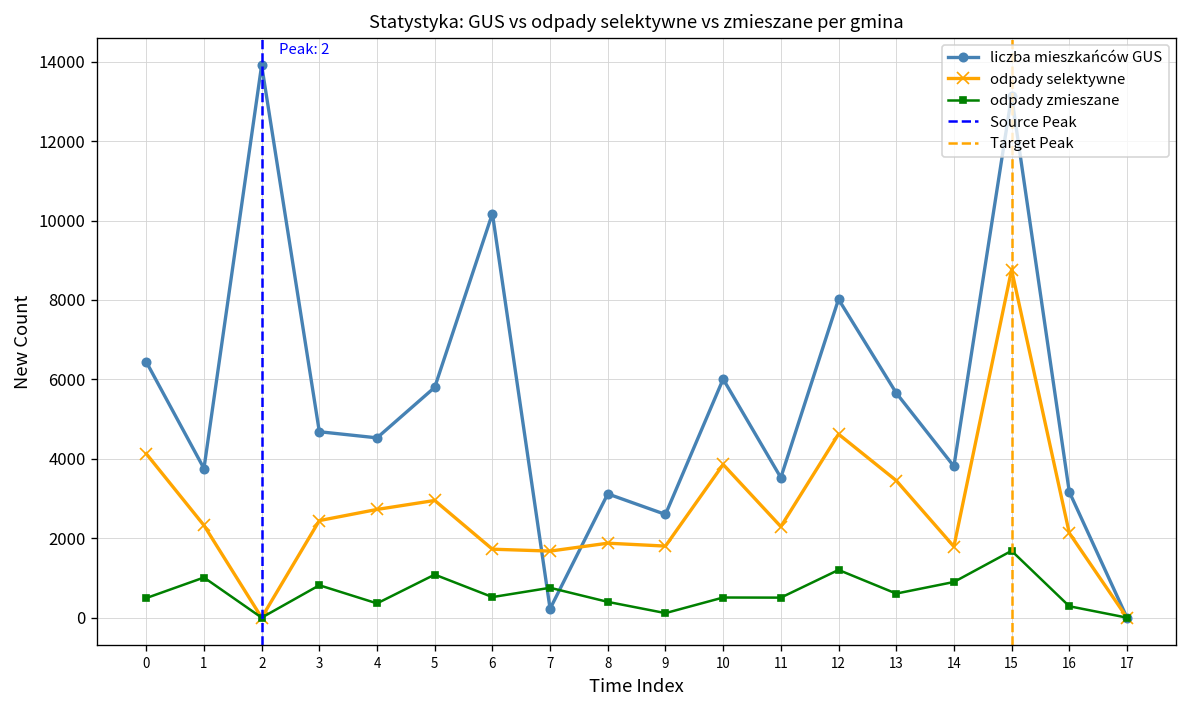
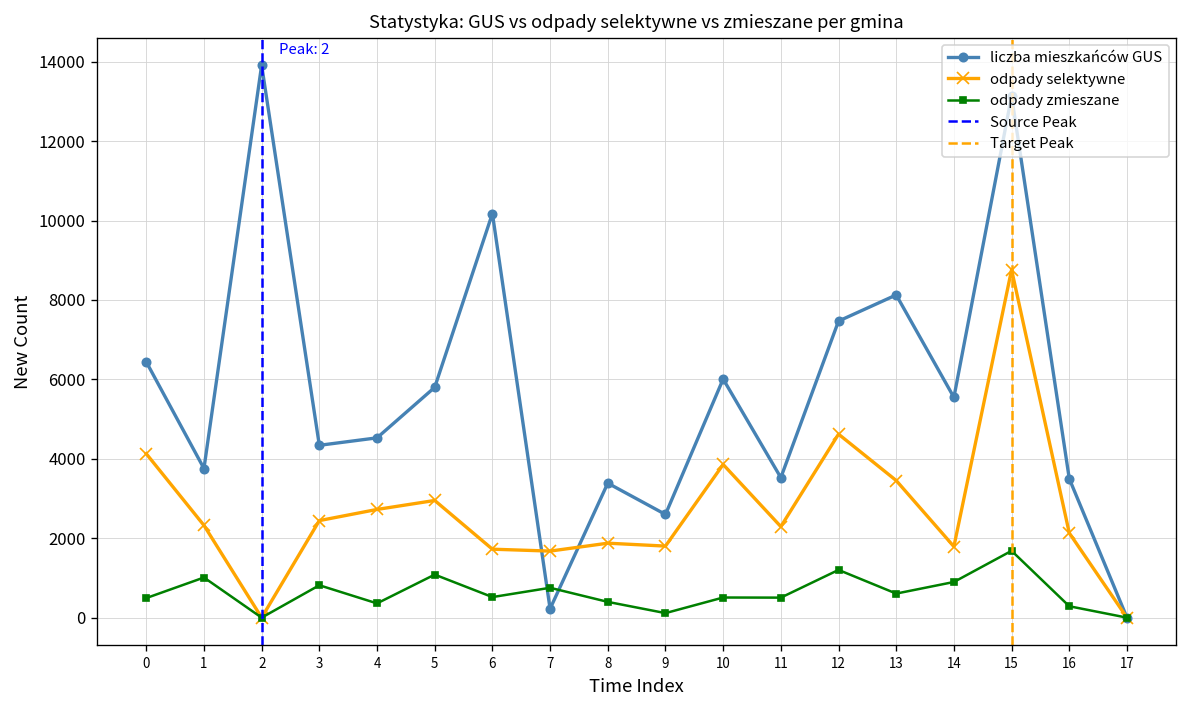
  {
    "liczba mieszkańców GUS": {
      "0": 6400,
      "1": 3800,
-     "3": 4700,
+     "3": 4300,
      "4": 4500,
      "5": 5800,
      "6": 10200,
      "7": 200,
-     "8": 3100,
+     "8": 3400,
      "9": 2600,
      "10": 6000,
      "11": 3500,
-     "12": 8000,
-     "13": 5700,
-     "14": 3800,
-     "16": 3200
+     "12": 7500,
+     "13": 8100,
+     "14": 5500,
+     "16": 3500
    },
    "odpady selektywne": {
      "0": 4100,
      "1": 2300,
      "3": 2400,
      "4": 2700,
      "5": 3000,
      "6": 1700,
      "7": 1700,
      "8": 1900,
      "9": 1800,
      "10": 3900,
      "11": 2300,
      "12": 4600,
      "13": 3500,
      "14": 1800,
      "15": 8800,
      "16": 2100
    },
    "odpady zmieszane": {
      "0": 500,
      "1": 1000,
      "3": 800,
      "4": 400,
      "5": 1100,
      "6": 500,
      "7": 800,
      "8": 400,
      "9": 100,
      "10": 500,
      "11": 500,
      "12": 1200,
      "13": 600,
      "14": 900,
      "15": 1700,
      "16": 300
    }
  }
